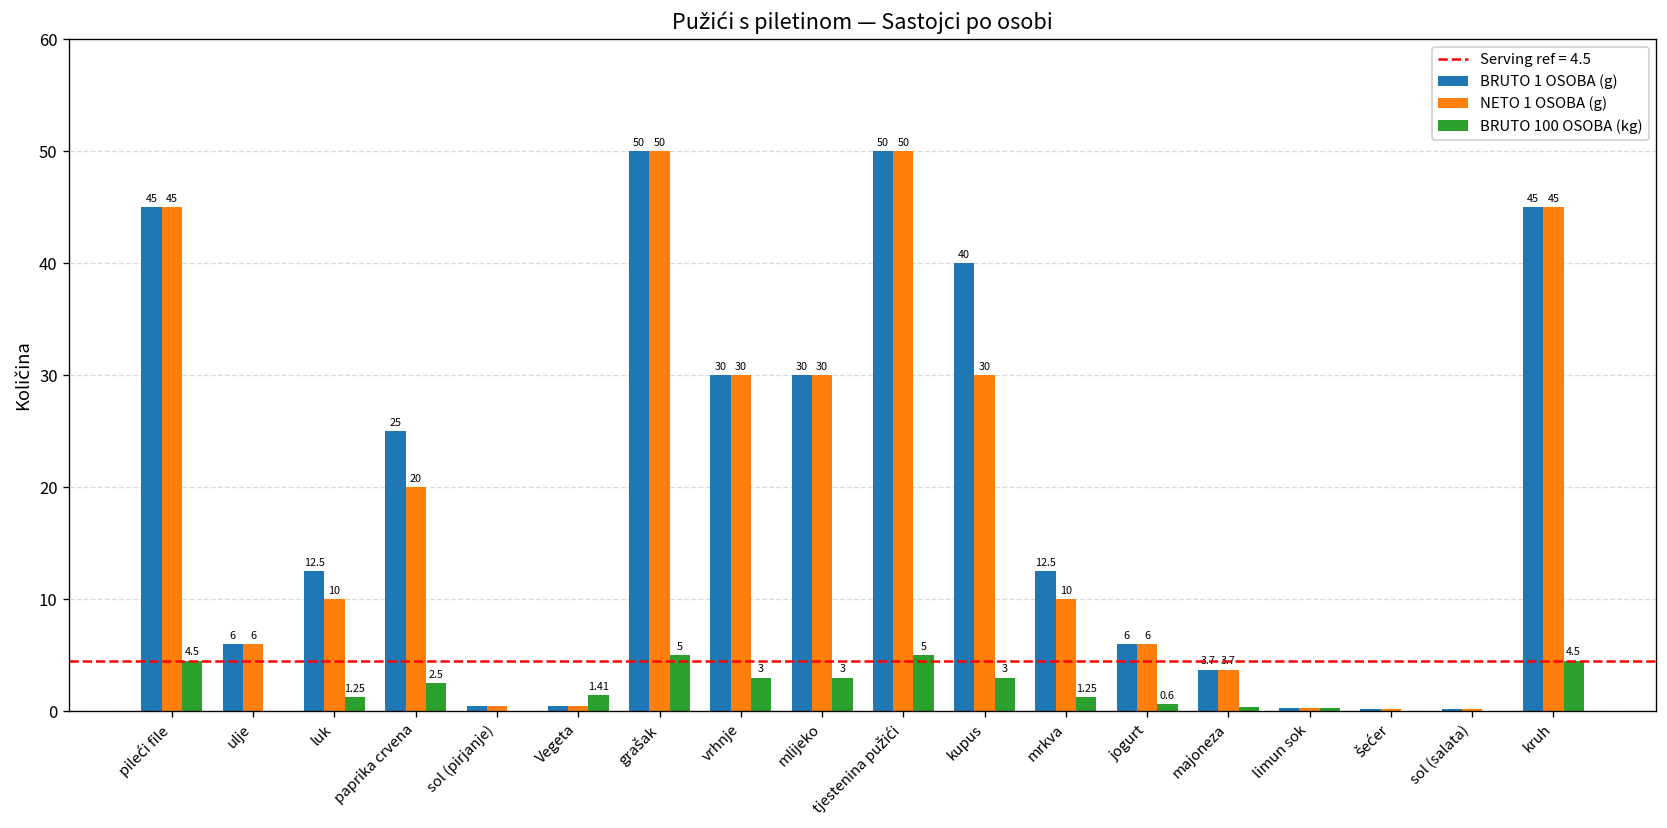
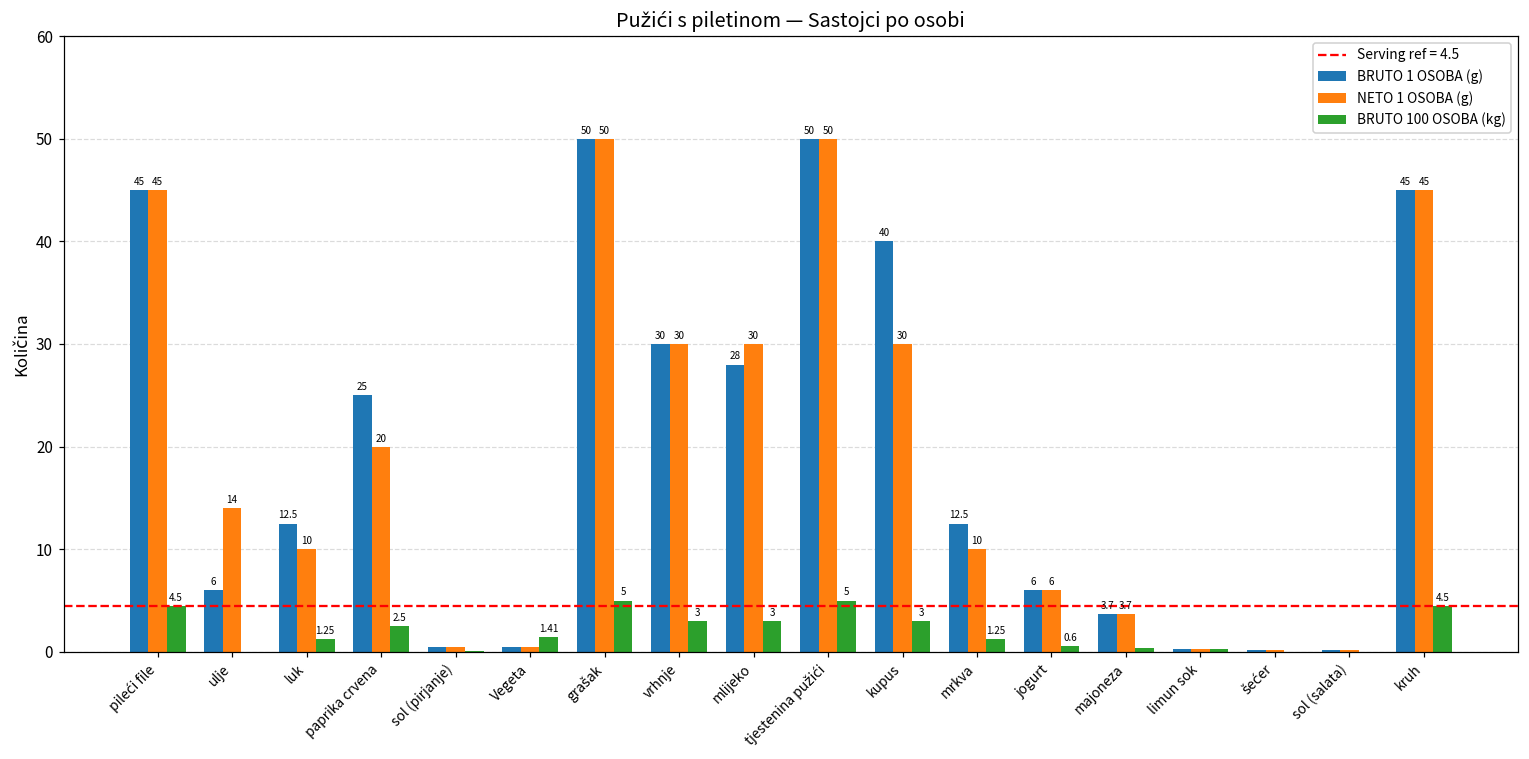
  {
    "BRUTO 1 OSOBA (g)": {
      "pileći file": 45,
      "ulje": 6,
      "luk": 12.5,
      "paprika crvena": 25,
      "grašak": 50,
      "vrhnje": 30,
-     "mlijeko": 30,
+     "mlijeko": 28,
      "tjestenina pužići": 50,
      "kupus": 40,
      "mrkva": 12.5,
      "jogurt": 6,
      "majoneza": 3.7,
      "kruh": 45
    },
    "NETO 1 OSOBA (g)": {
      "pileći file": 45,
-     "ulje": 6,
+     "ulje": 14,
      "luk": 10,
      "paprika crvena": 20,
      "grašak": 50,
      "vrhnje": 30,
      "mlijeko": 30,
      "tjestenina pužići": 50,
      "kupus": 30,
      "mrkva": 10,
      "jogurt": 6,
      "majoneza": 3.7,
      "kruh": 45
    },
    "BRUTO 100 OSOBA (kg)": {
      "pileći file": 4.5,
      "luk": 1.25,
      "paprika crvena": 2.5,
      "Vegeta": 1.41,
      "grašak": 5,
      "vrhnje": 3,
      "mlijeko": 3,
      "tjestenina pužići": 5,
      "kupus": 3,
      "mrkva": 1.25,
      "jogurt": 0.6,
      "kruh": 4.5
    }
  }
